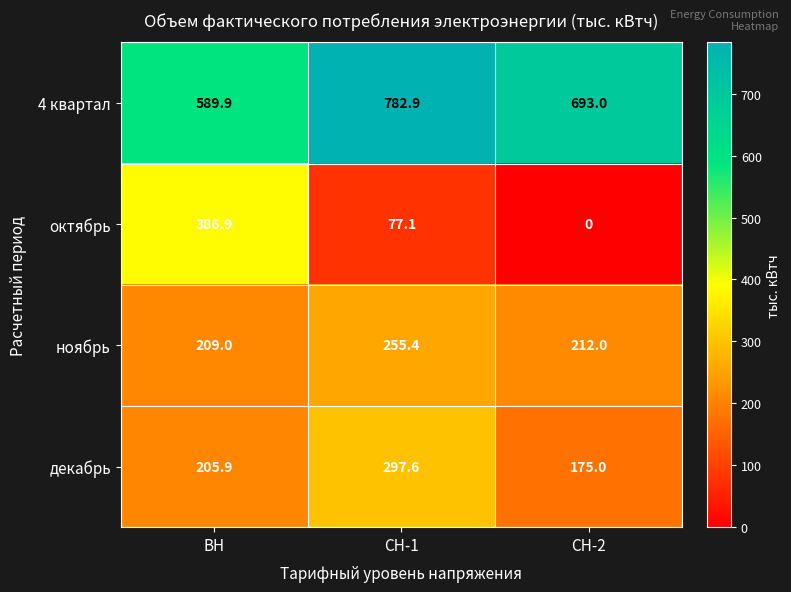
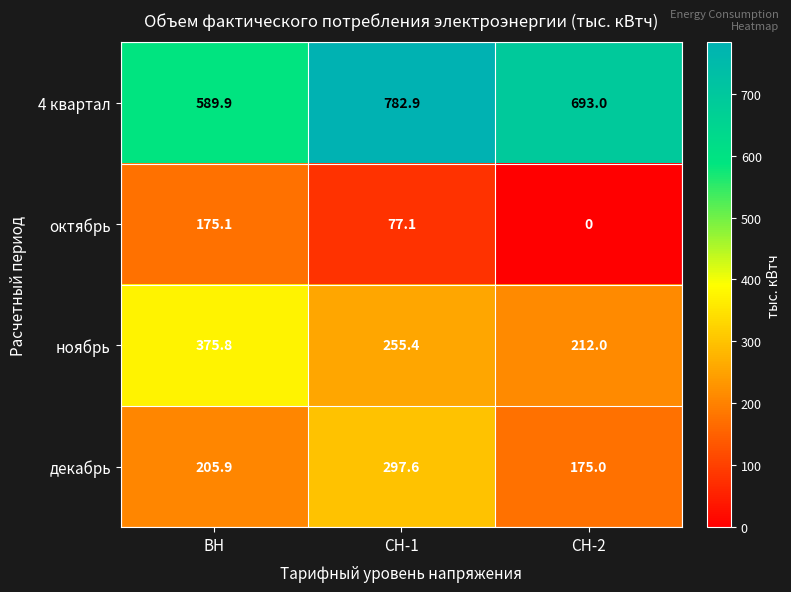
  {
    "4 квартал": {
      "ВН": 589.9,
      "СН-1": 782.9,
      "СН-2": 693.0
    },
    "октябрь": {
-     "ВН": 386.9,
+     "ВН": 175.1,
      "СН-1": 77.1,
      "СН-2": 0
    },
    "ноябрь": {
-     "ВН": 209.0,
+     "ВН": 375.8,
      "СН-1": 255.4,
      "СН-2": 212.0
    },
    "декабрь": {
      "ВН": 205.9,
      "СН-1": 297.6,
      "СН-2": 175.0
    }
  }
